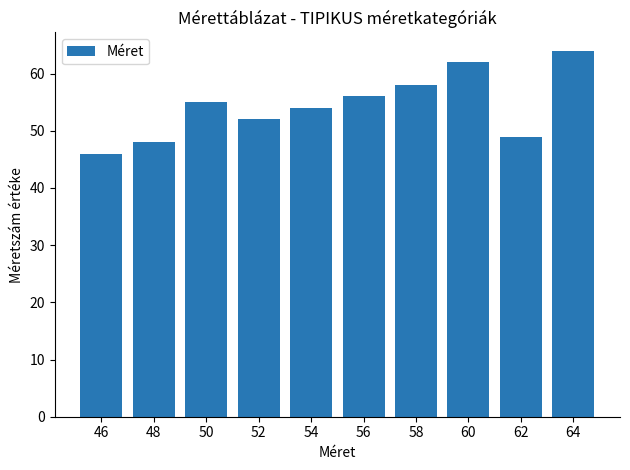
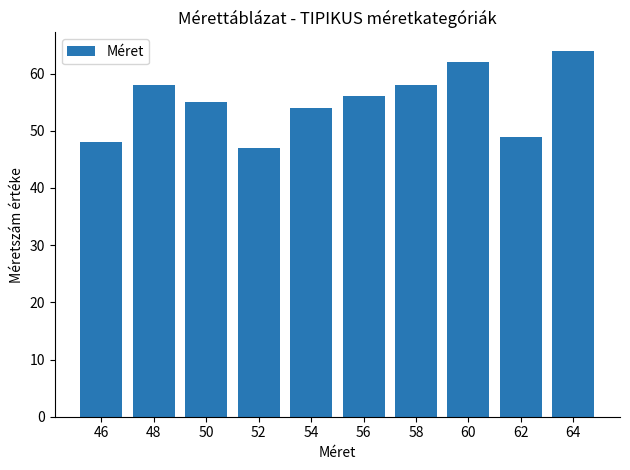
  {
-   "46": 46,
-   "48": 48,
+   "46": 48,
+   "48": 58,
    "50": 55,
-   "52": 52,
+   "52": 47,
    "54": 54,
    "56": 56,
    "58": 58,
    "60": 62,
    "62": 49,
    "64": 64
  }
